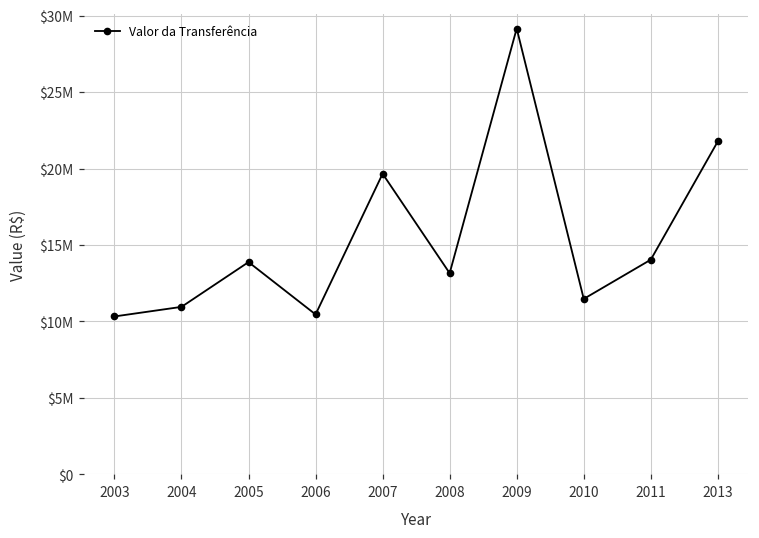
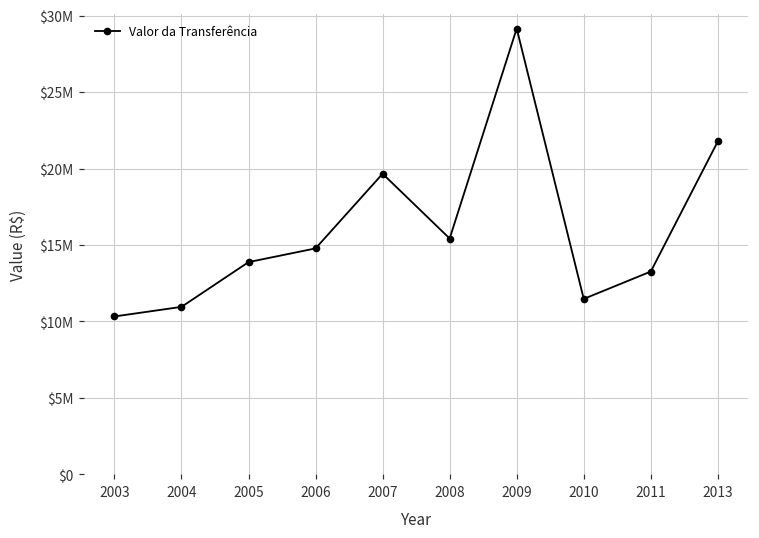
  {
    "2003": "$10300000",
    "2004": "$11000000",
    "2005": "$13900000",
-   "2006": "$10500000",
+   "2006": "$14800000",
    "2007": "$19700000",
-   "2008": "$13200000",
+   "2008": "$15400000",
    "2009": "$29200000",
    "2010": "$11500000",
-   "2011": "$14000000",
+   "2011": "$13300000",
    "2013": "$21800000"
  }
